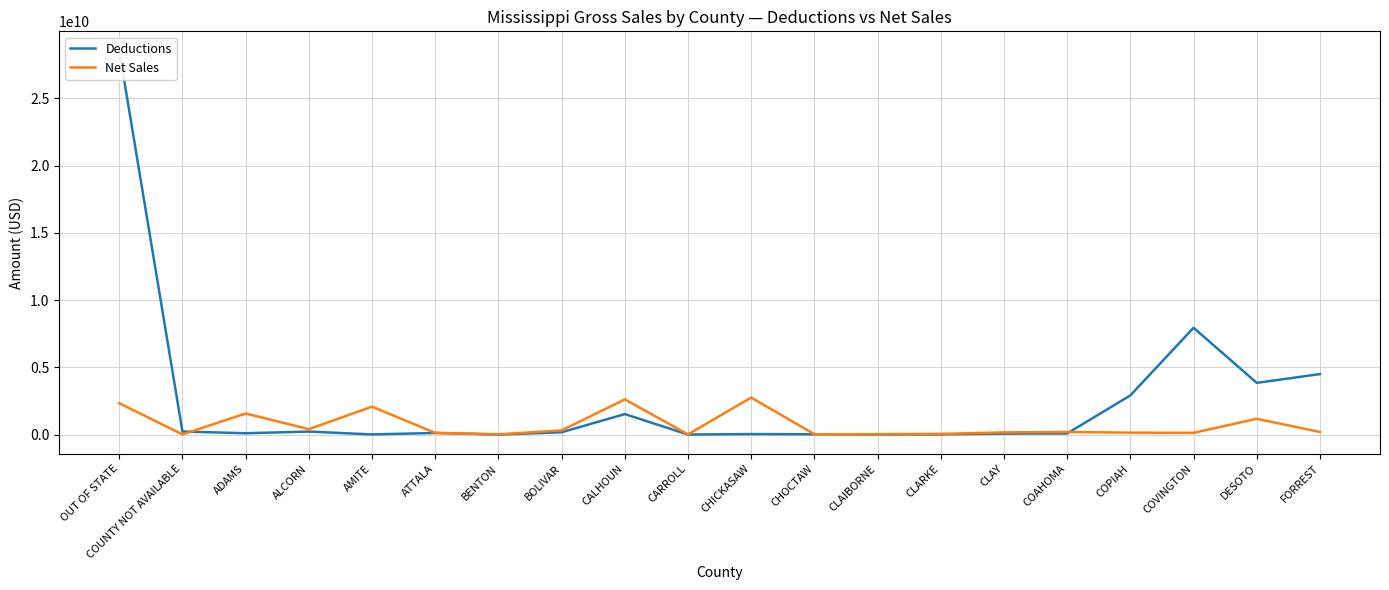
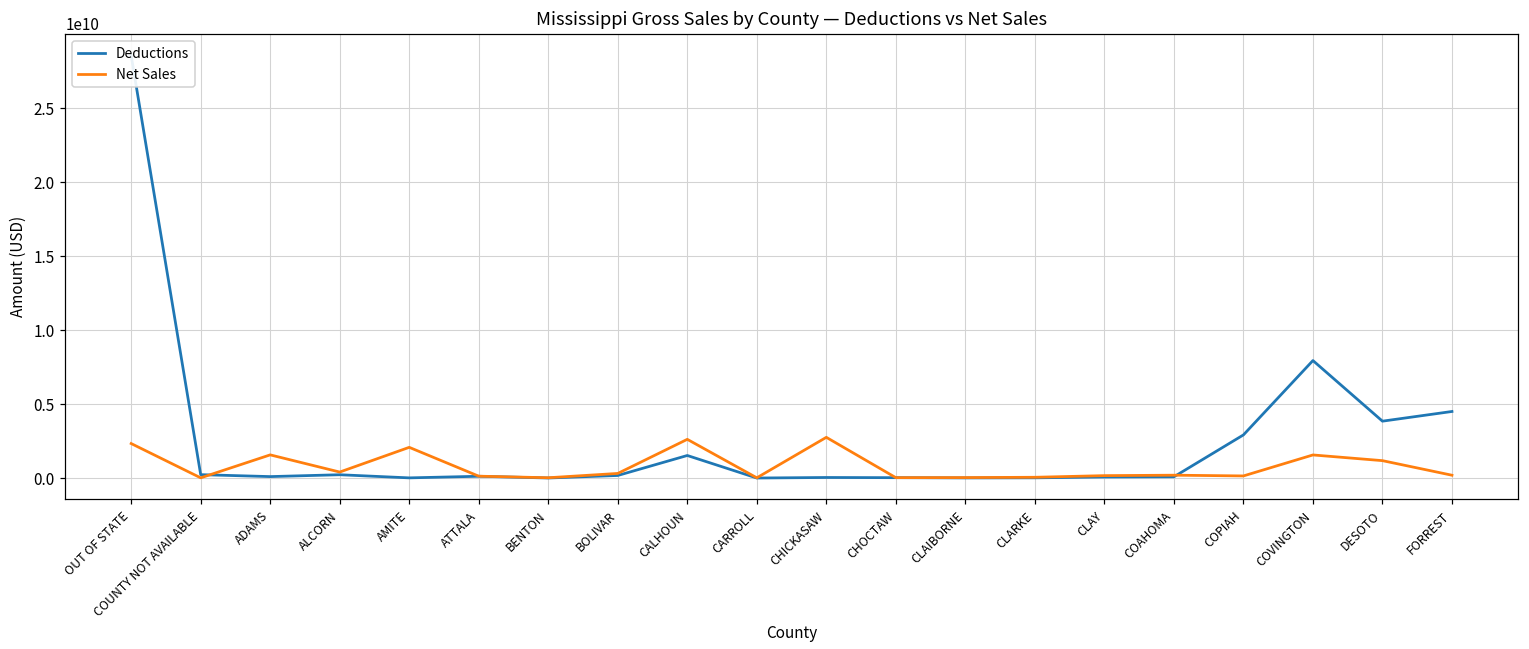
  {
    "Deductions": {
      "COUNTY NOT AVAILABLE": 200000000,
      "ADAMS": 100000000,
      "AMITE": 0,
      "CALHOUN": 1500000000,
      "CHICKASAW": 0,
      "COPIAH": 2900000000,
      "COVINGTON": 7900000000,
      "DESOTO": 3900000000,
      "FORREST": 4500000000
    },
    "Net Sales": {
      "OUT OF STATE": 2300000000,
      "COUNTY NOT AVAILABLE": 0,
      "ADAMS": 1600000000,
      "AMITE": 2100000000,
      "CALHOUN": 2600000000,
      "CHICKASAW": 2800000000,
      "COPIAH": 100000000,
-     "COVINGTON": 100000000,
+     "COVINGTON": 1600000000,
      "DESOTO": 1200000000,
      "FORREST": 200000000
    }
  }
